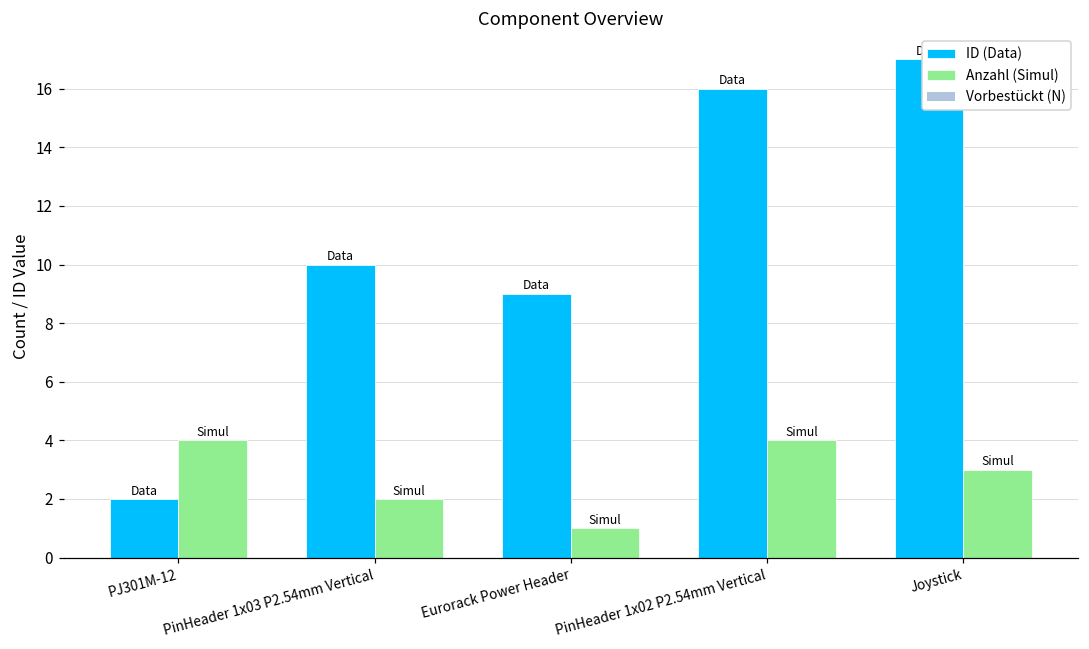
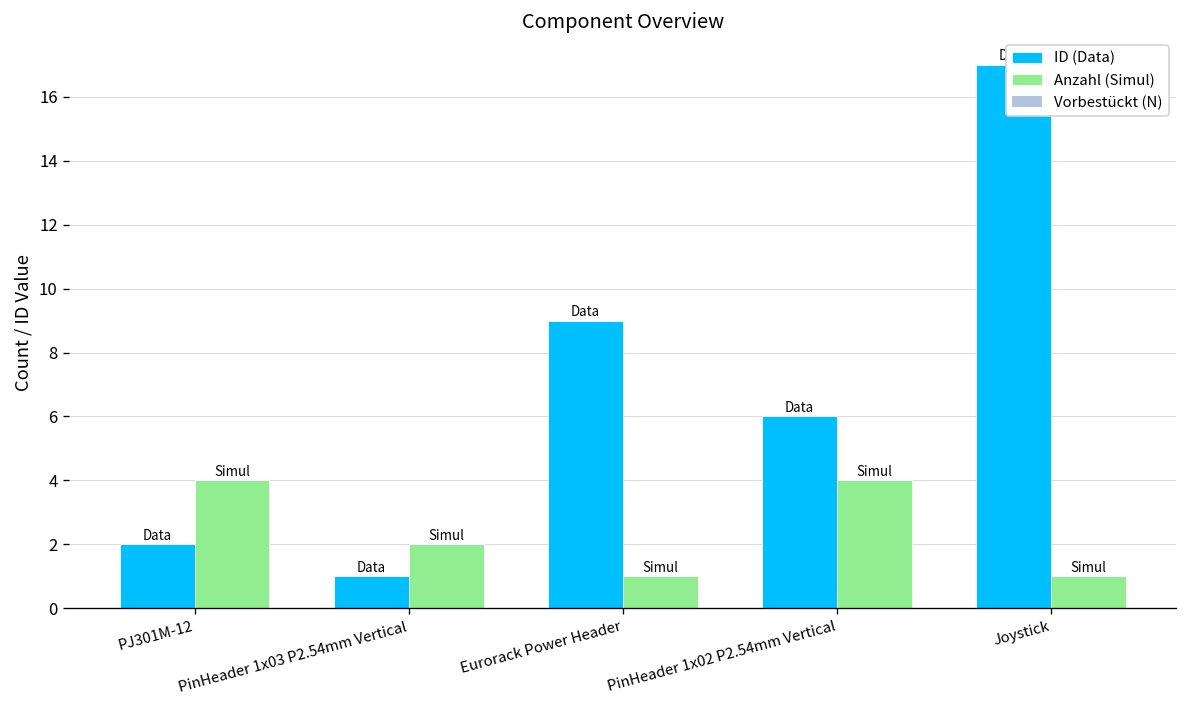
  {
    "ID (Data)": {
      "PJ301M-12": 2,
-     "PinHeader 1x03 P2.54mm Vertical": 10,
+     "PinHeader 1x03 P2.54mm Vertical": 1,
      "Eurorack Power Header": 9,
-     "PinHeader 1x02 P2.54mm Vertical": 16
+     "PinHeader 1x02 P2.54mm Vertical": 6
    },
    "Anzahl (Simul)": {
      "PJ301M-12": 4,
      "PinHeader 1x03 P2.54mm Vertical": 2,
      "Eurorack Power Header": 1,
      "PinHeader 1x02 P2.54mm Vertical": 4,
-     "Joystick": 3
+     "Joystick": 1
    },
    "Vorbestückt (N)": {
      "PJ301M-12": 0,
      "PinHeader 1x03 P2.54mm Vertical": 0,
      "Eurorack Power Header": 0,
      "PinHeader 1x02 P2.54mm Vertical": 0,
      "Joystick": 0
    }
  }
